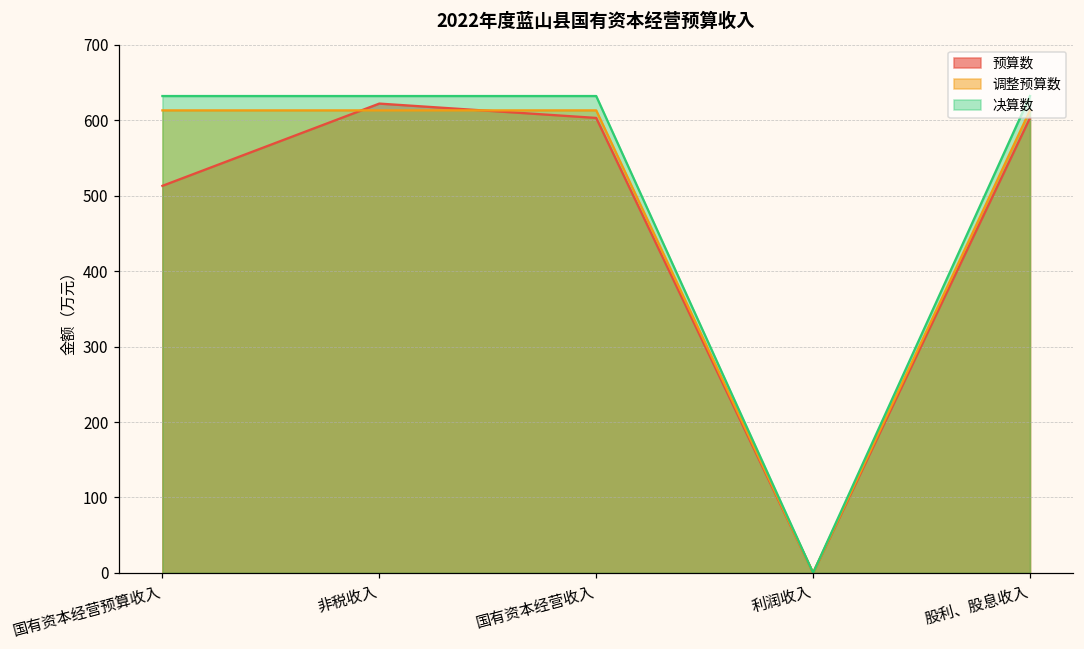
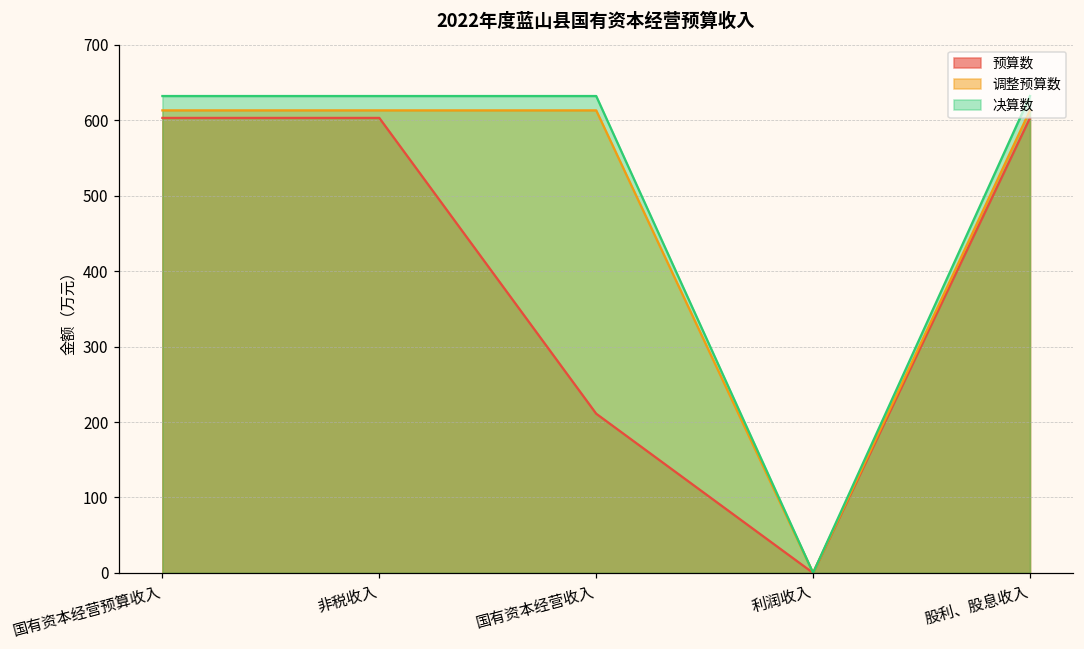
  {
    "预算数": {
-     "国有资本经营预算收入": 510,
-     "非税收入": 620,
-     "国有资本经营收入": 600
+     "国有资本经营预算收入": 600,
+     "非税收入": 600,
+     "国有资本经营收入": 210
    },
    "调整预算数": {
      "国有资本经营预算收入": 610,
      "非税收入": 610,
      "国有资本经营收入": 610
    },
    "决算数": {
      "国有资本经营预算收入": 630,
      "非税收入": 630,
      "国有资本经营收入": 630
    }
  }
